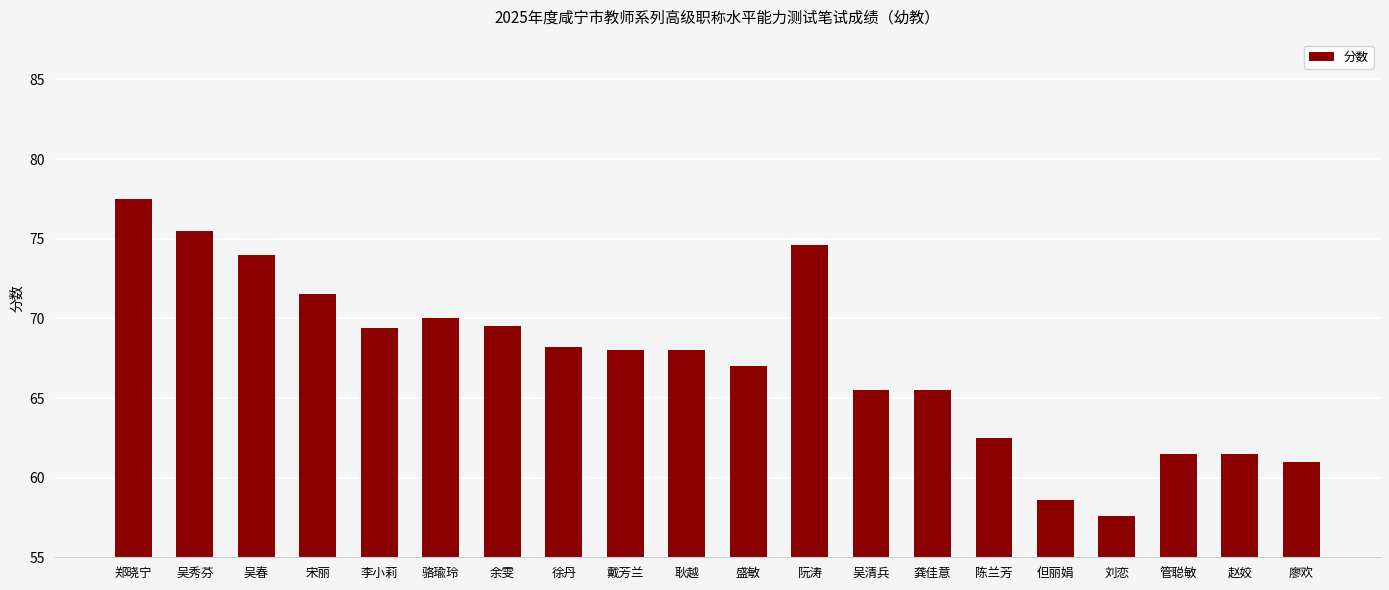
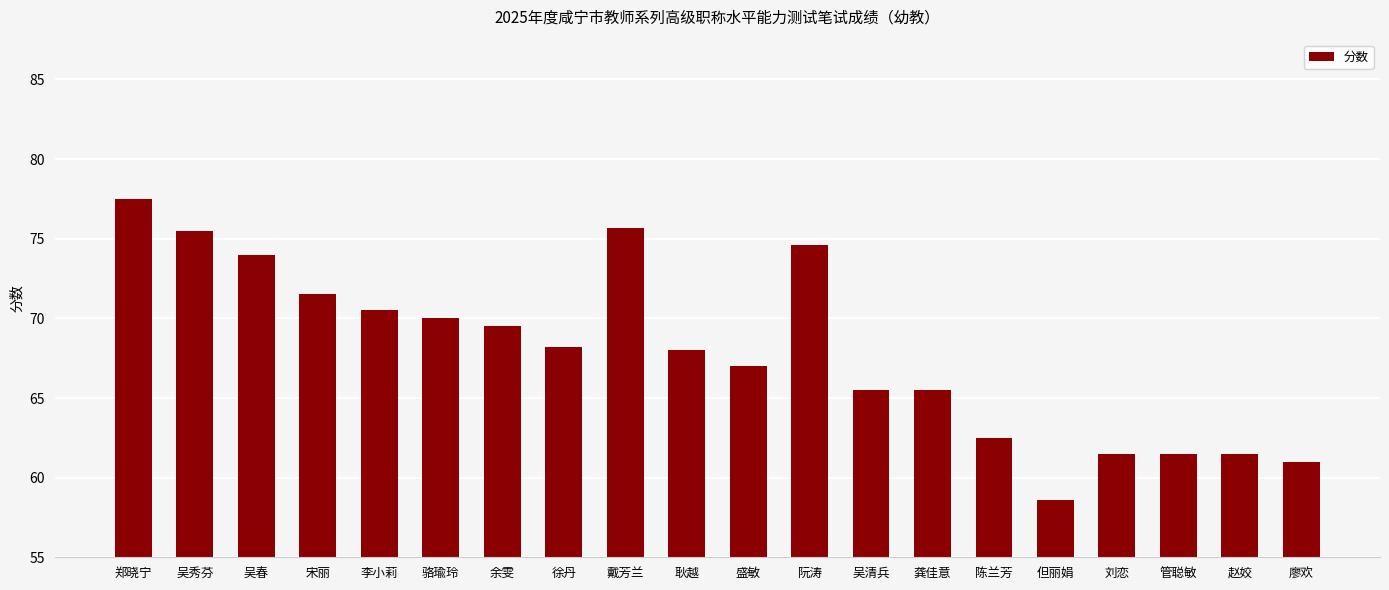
  {
    "郑晓宁": 77.5,
    "吴秀芬": 75.5,
    "吴春": 74.0,
    "宋丽": 71.5,
-   "李小莉": 69.4,
+   "李小莉": 70.5,
    "骆瑜玲": 70.0,
    "余雯": 69.5,
    "徐丹": 68.2,
-   "戴芳兰": 68.0,
+   "戴芳兰": 75.7,
    "耿越": 68.0,
    "盛敏": 67.0,
    "阮涛": 74.6,
    "吴清兵": 65.5,
    "龚佳意": 65.5,
    "陈兰芳": 62.5,
    "但丽娟": 58.6,
-   "刘恋": 57.6,
+   "刘恋": 61.5,
    "管聪敏": 61.5,
    "赵姣": 61.5,
    "廖欢": 61.0
  }
